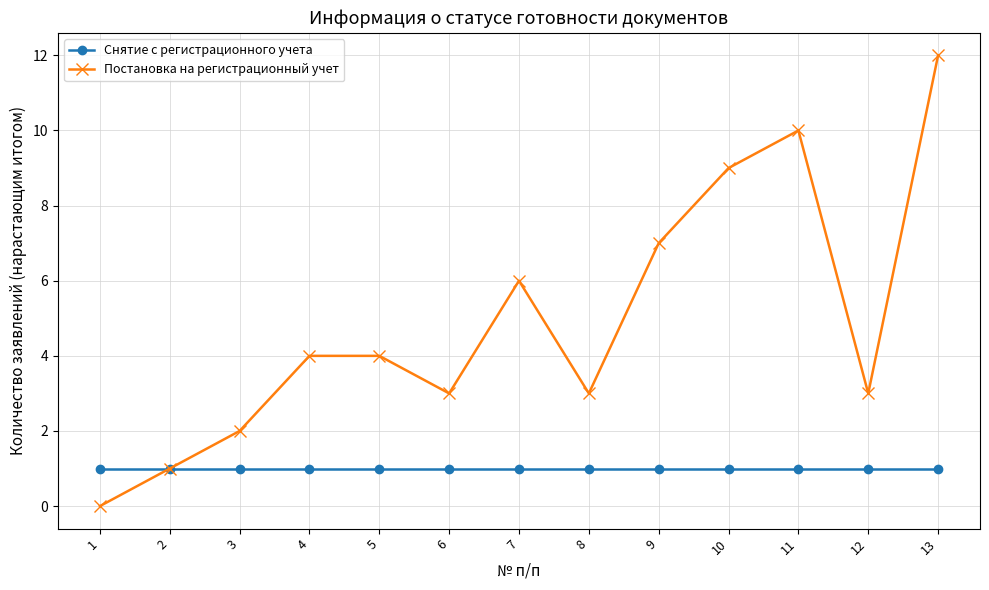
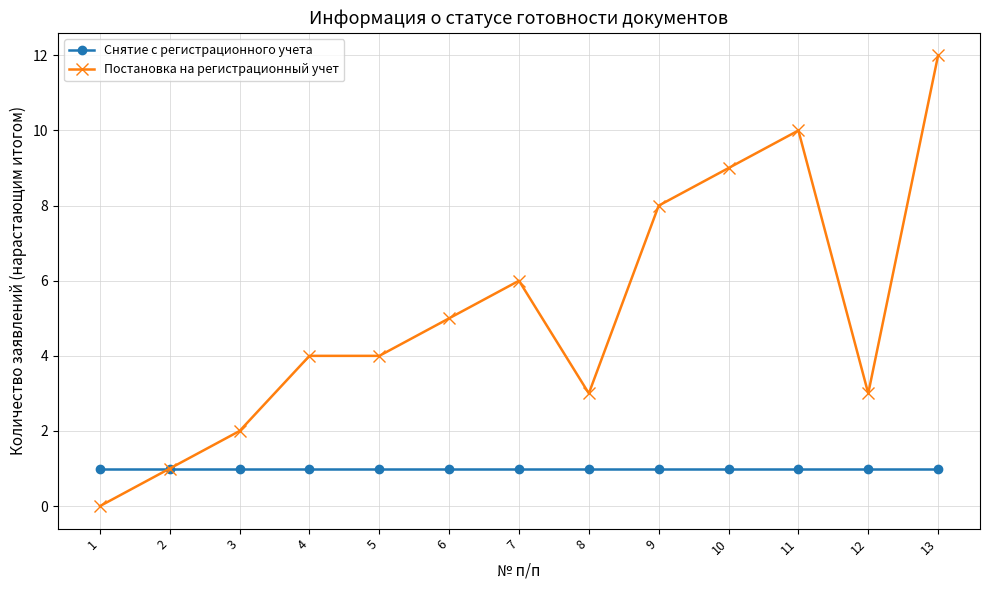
  {
    "Снятие с регистрационного учета": {
      "1": 1,
      "3": 1,
      "4": 1,
      "5": 1,
      "6": 1,
      "7": 1,
      "8": 1,
      "9": 1,
      "10": 1,
      "11": 1,
      "12": 1,
      "13": 1
    },
    "Постановка на регистрационный учет": {
      "1": 0,
      "3": 2,
      "4": 4,
      "5": 4,
-     "6": 3,
+     "6": 5,
      "7": 6,
      "8": 3,
-     "9": 7,
+     "9": 8,
      "10": 9,
      "11": 10,
      "12": 3,
      "13": 12
    }
  }
